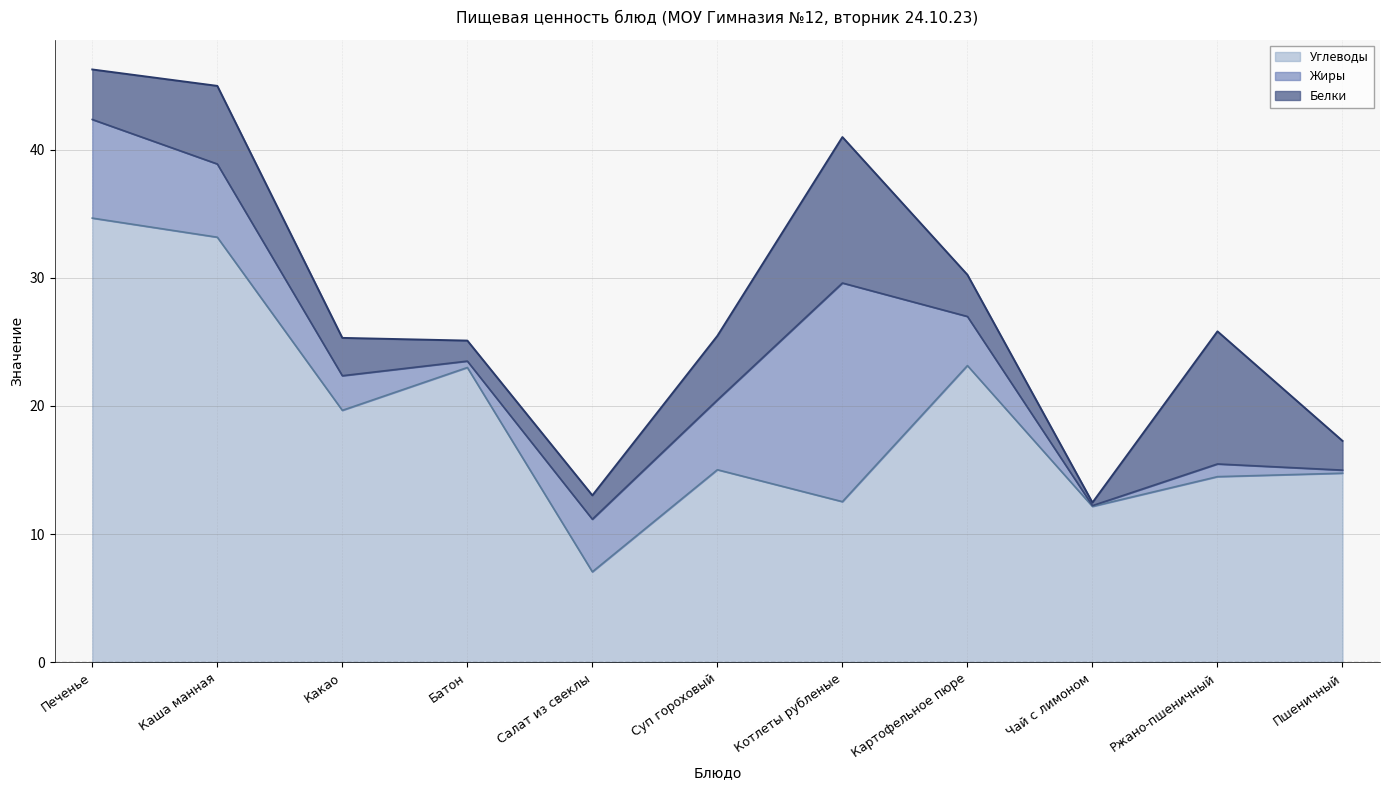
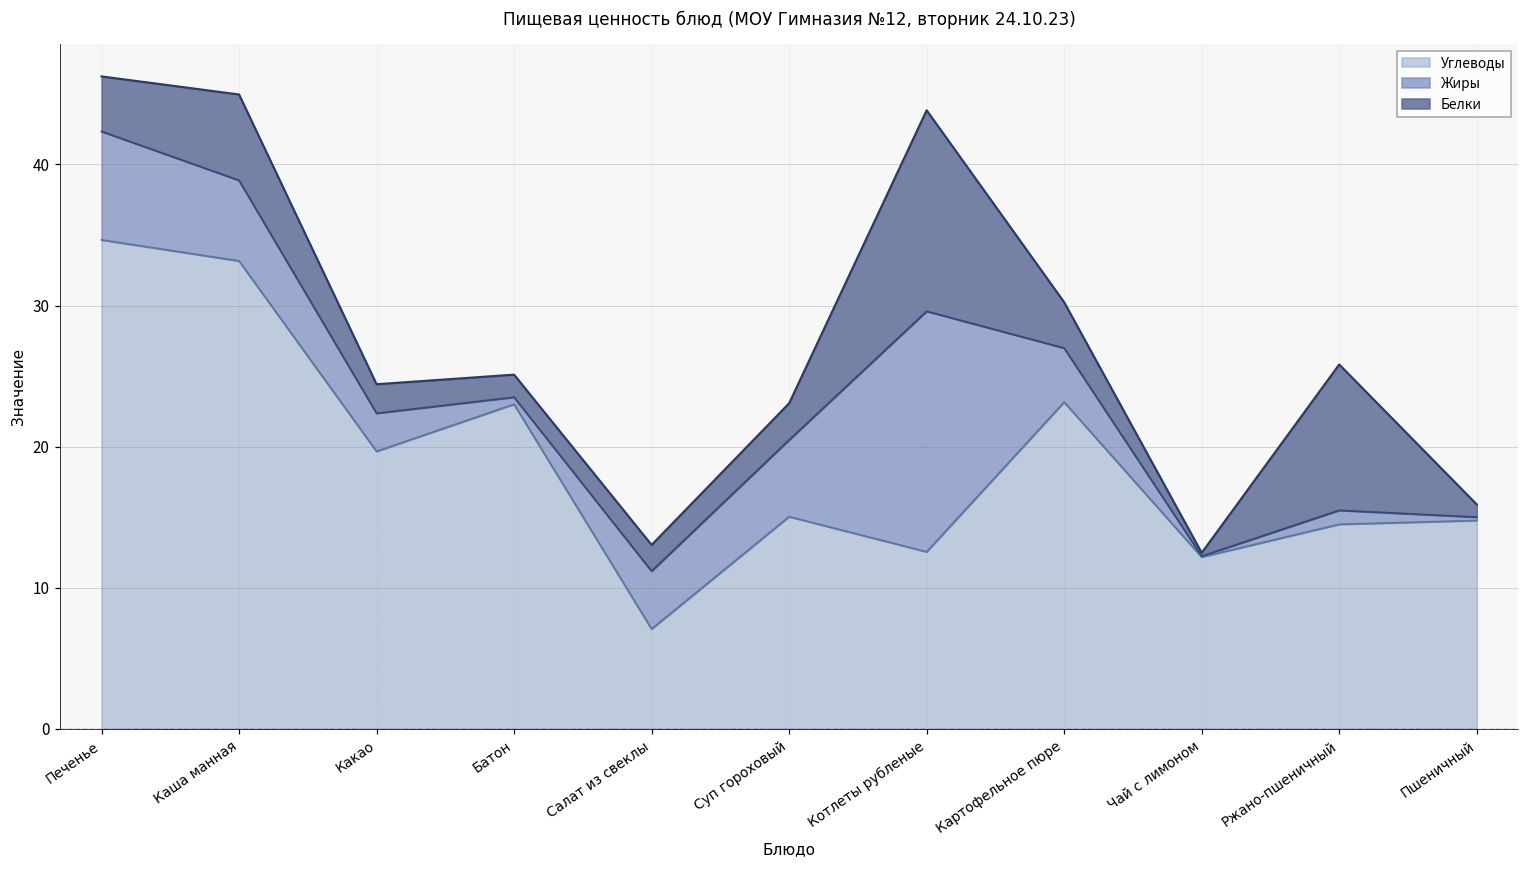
  {
    "Белки": {
      "Печенье": 3.9,
      "Каша манная": 6.1,
-     "Какао": 2.9,
+     "Какао": 2.1,
      "Батон": 1.6,
      "Салат из свеклы": 1.9,
-     "Суп гороховый": 5.0,
-     "Котлеты рубленые": 11.4,
+     "Суп гороховый": 2.6,
+     "Котлеты рубленые": 14.3,
      "Картофельное пюре": 3.3,
      "Чай с лимоном": 0.2,
      "Ржано-пшеничный": 10.3,
-     "Пшеничный": 2.3
+     "Пшеничный": 0.9
    }
  }
